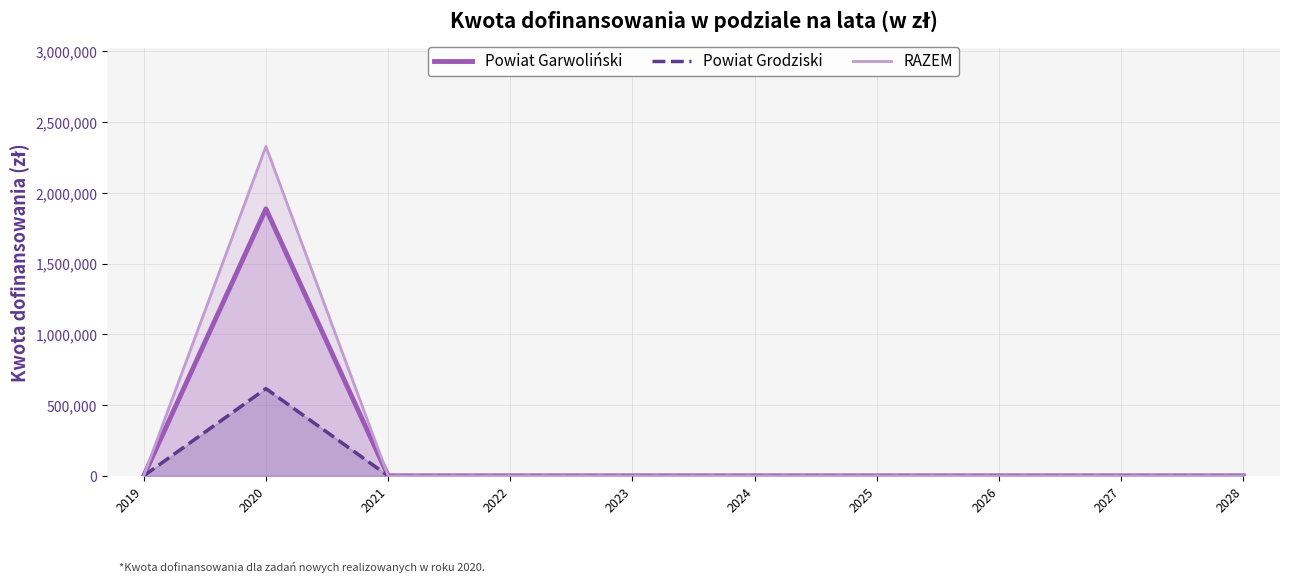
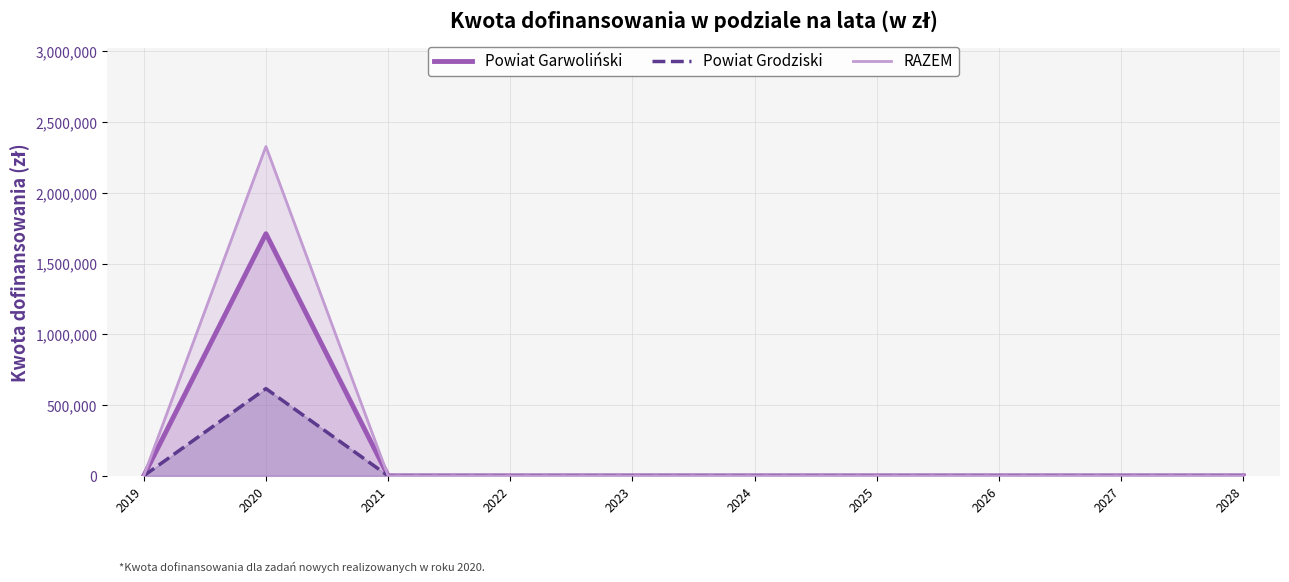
  {
    "Powiat Garwoliński": {
-     "2020": "1,890,000"
+     "2020": "1,710,000"
    },
    "Powiat Grodziski": {
      "2020": "620,000"
    },
    "RAZEM": {
      "2020": "2,330,000"
    }
  }
